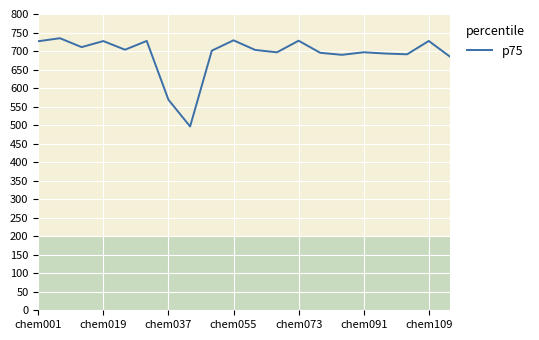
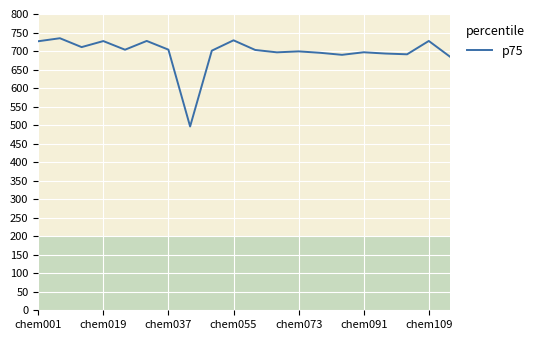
  {
    "chem001": 730,
    "chem019": 730,
-   "chem037": 570,
+   "chem037": 700,
    "chem055": 730,
-   "chem073": 730,
+   "chem073": 700,
    "chem091": 700,
    "chem109": 730
  }
